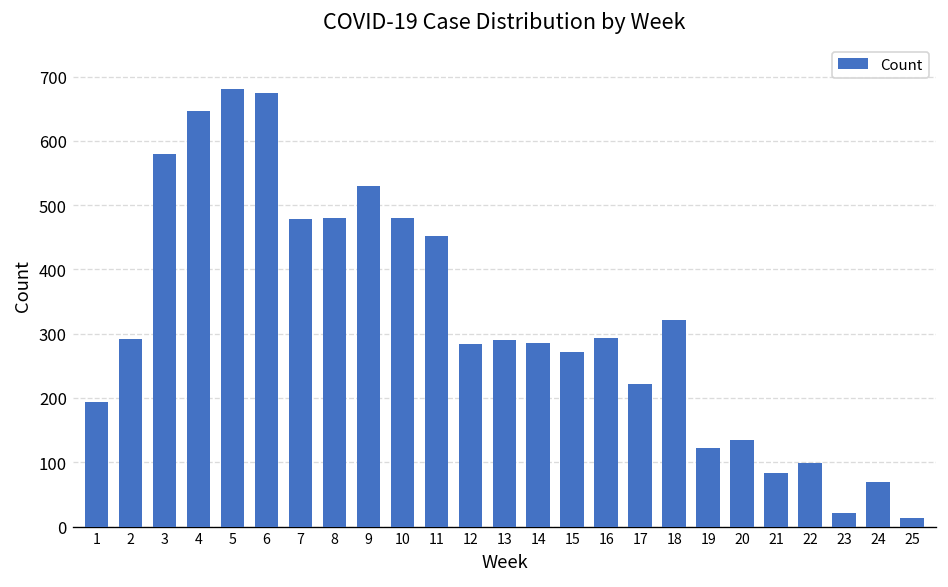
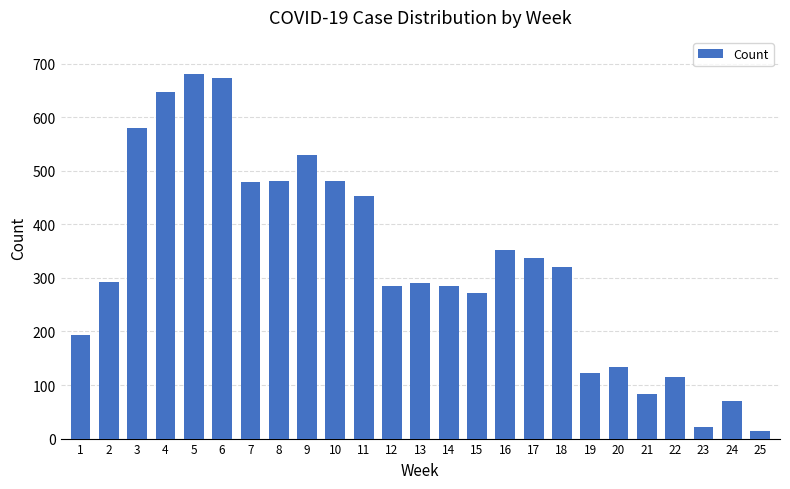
  {
    "1": 190,
    "2": 290,
    "3": 580,
    "4": 650,
    "5": 680,
    "6": 670,
    "7": 480,
    "8": 480,
    "9": 530,
    "10": 480,
    "11": 450,
    "12": 280,
    "13": 290,
    "14": 290,
    "15": 270,
-   "16": 290,
-   "17": 220,
+   "16": 350,
+   "17": 340,
    "18": 320,
    "19": 120,
    "20": 130,
    "21": 80,
-   "22": 100,
+   "22": 120,
    "23": 20,
    "24": 70,
    "25": 10
  }
